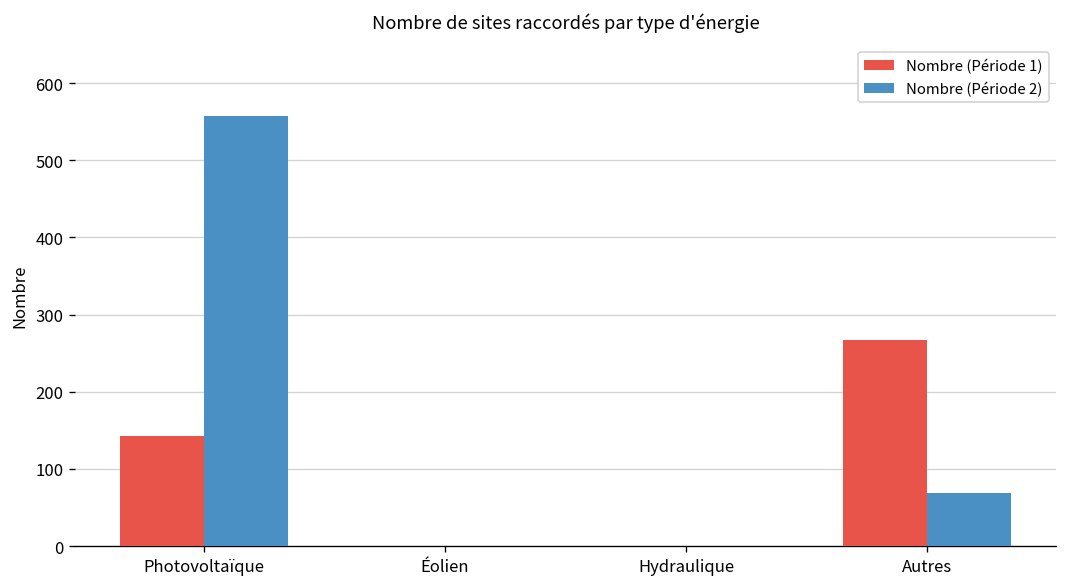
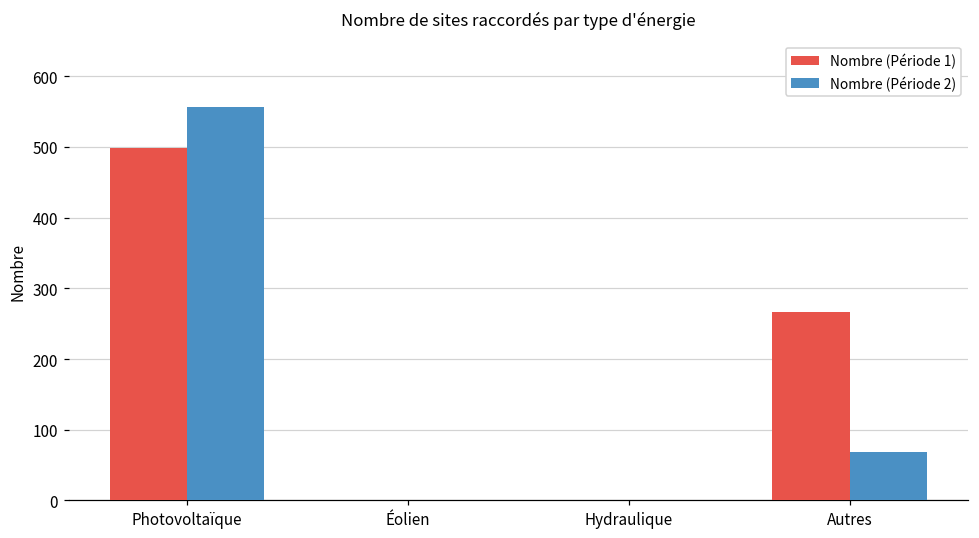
  {
    "Nombre (Période 1)": {
-     "Photovoltaïque": 140,
+     "Photovoltaïque": 500,
      "Éolien": 0,
      "Hydraulique": 0,
      "Autres": 270
    },
    "Nombre (Période 2)": {
      "Photovoltaïque": 560,
      "Éolien": 0,
      "Hydraulique": 0,
      "Autres": 70
    }
  }
